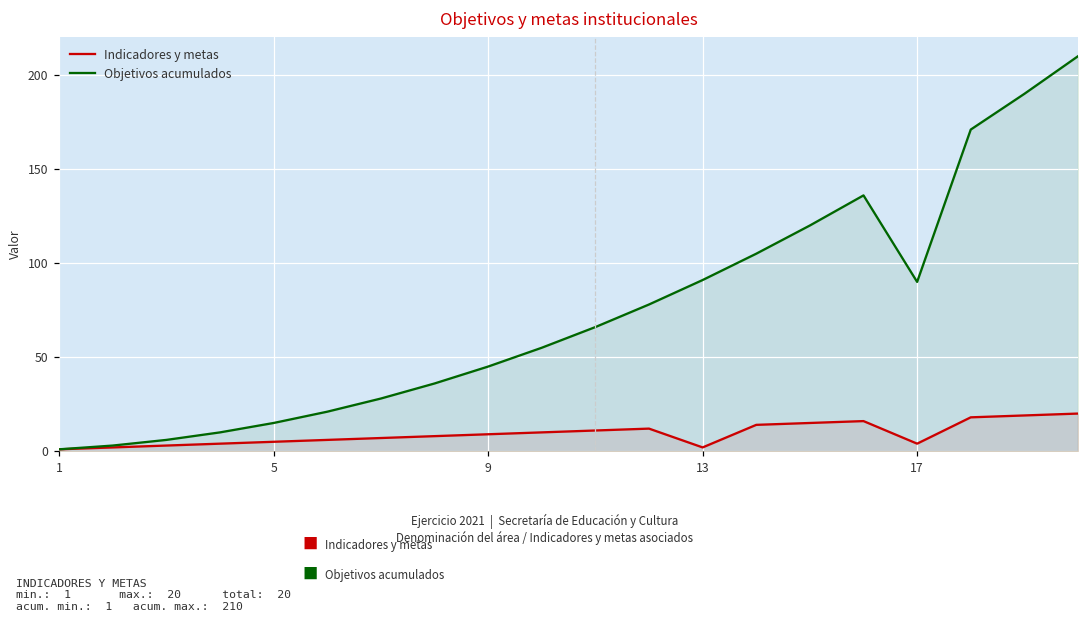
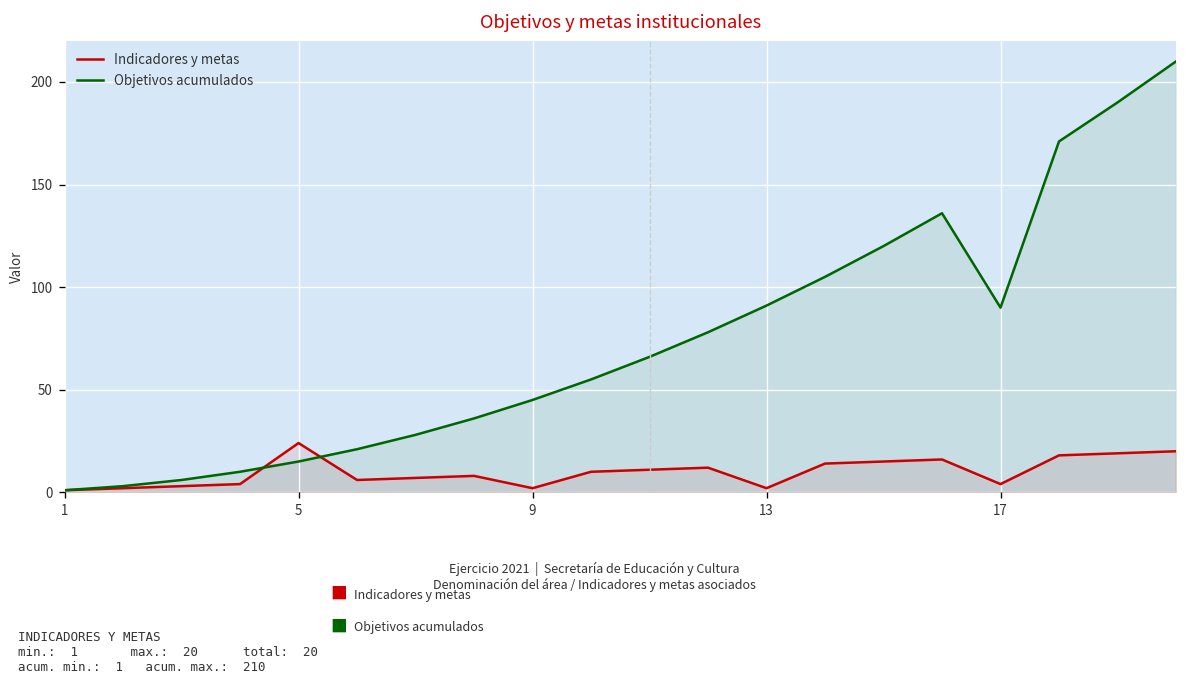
  {
    "Indicadores y metas": {
-     "5": 5,
-     "9": 9,
+     "5": 24,
+     "9": 2,
      "13": 2,
      "17": 4
    },
    "Objetivos acumulados": {
      "5": 15,
      "9": 45,
      "13": 91,
      "17": 90
    }
  }
